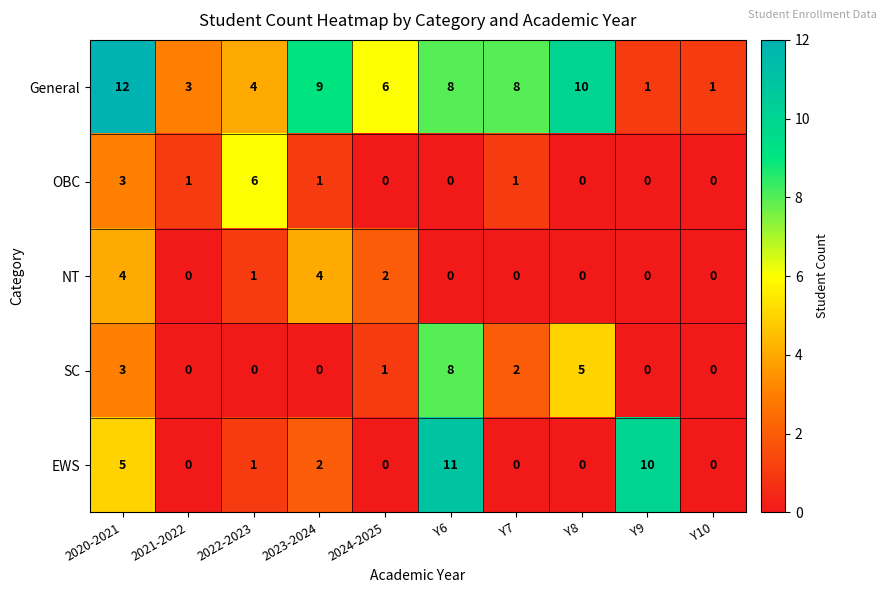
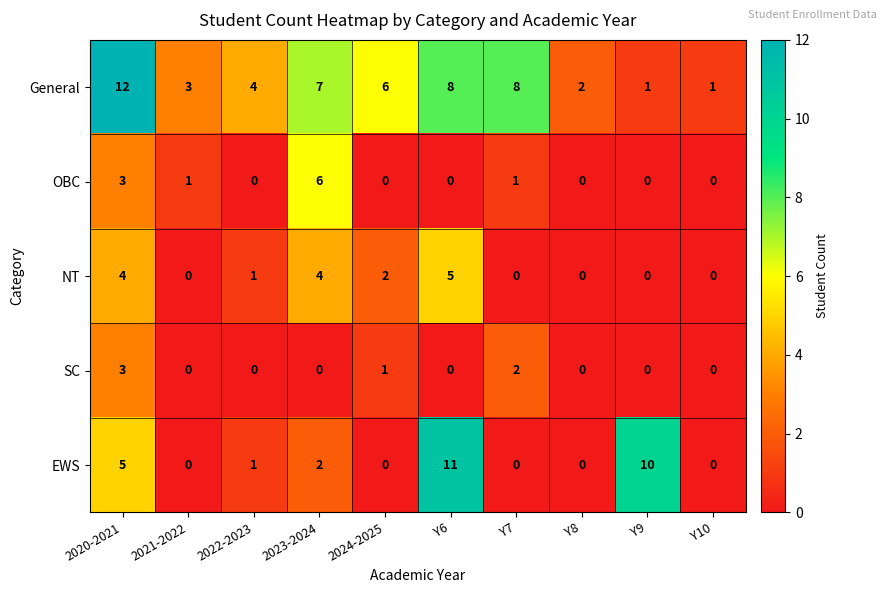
  {
    "General": {
      "2020-2021": 12,
      "2021-2022": 3,
      "2022-2023": 4,
-     "2023-2024": 9,
+     "2023-2024": 7,
      "2024-2025": 6,
      "Y6": 8,
      "Y7": 8,
-     "Y8": 10,
+     "Y8": 2,
      "Y9": 1,
      "Y10": 1
    },
    "OBC": {
      "2020-2021": 3,
      "2021-2022": 1,
-     "2022-2023": 6,
-     "2023-2024": 1,
+     "2022-2023": 0,
+     "2023-2024": 6,
      "2024-2025": 0,
      "Y6": 0,
      "Y7": 1,
      "Y8": 0,
      "Y9": 0,
      "Y10": 0
    },
    "NT": {
      "2020-2021": 4,
      "2021-2022": 0,
      "2022-2023": 1,
      "2023-2024": 4,
      "2024-2025": 2,
-     "Y6": 0,
+     "Y6": 5,
      "Y7": 0,
      "Y8": 0,
      "Y9": 0,
      "Y10": 0
    },
    "SC": {
      "2020-2021": 3,
      "2021-2022": 0,
      "2022-2023": 0,
      "2023-2024": 0,
      "2024-2025": 1,
-     "Y6": 8,
+     "Y6": 0,
      "Y7": 2,
-     "Y8": 5,
+     "Y8": 0,
      "Y9": 0,
      "Y10": 0
    },
    "EWS": {
      "2020-2021": 5,
      "2021-2022": 0,
      "2022-2023": 1,
      "2023-2024": 2,
      "2024-2025": 0,
      "Y6": 11,
      "Y7": 0,
      "Y8": 0,
      "Y9": 10,
      "Y10": 0
    }
  }
